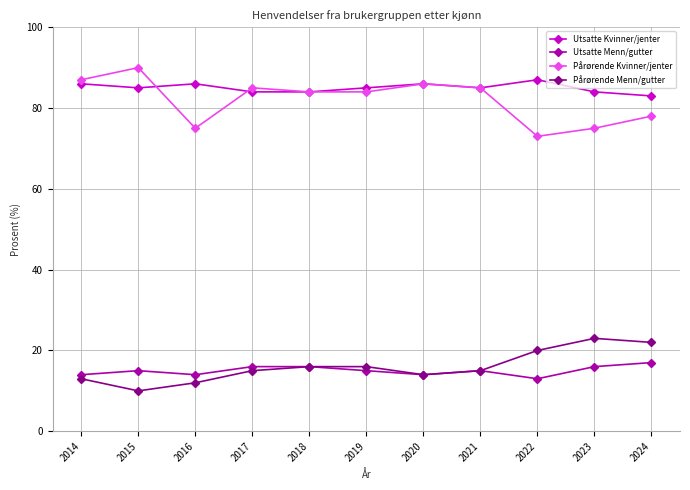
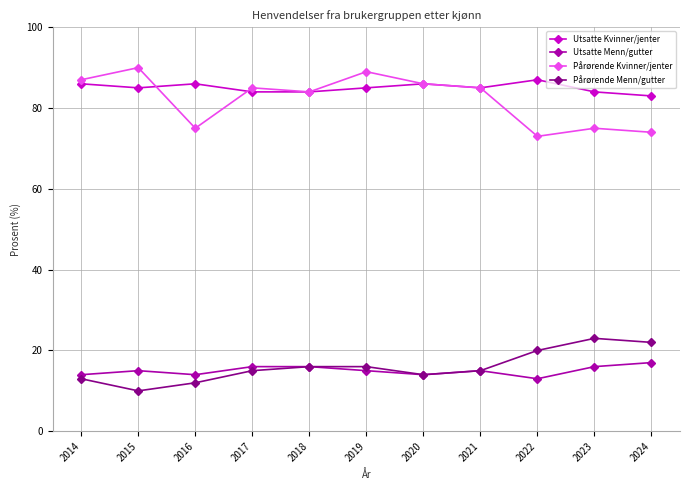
  {
    "Pårørende Kvinner/jenter": {
      "2014": 87,
      "2015": 90,
      "2016": 75,
      "2017": 85,
-     "2019": 84,
+     "2019": 89,
      "2022": 73,
      "2023": 75,
-     "2024": 78
+     "2024": 74
    }
  }
